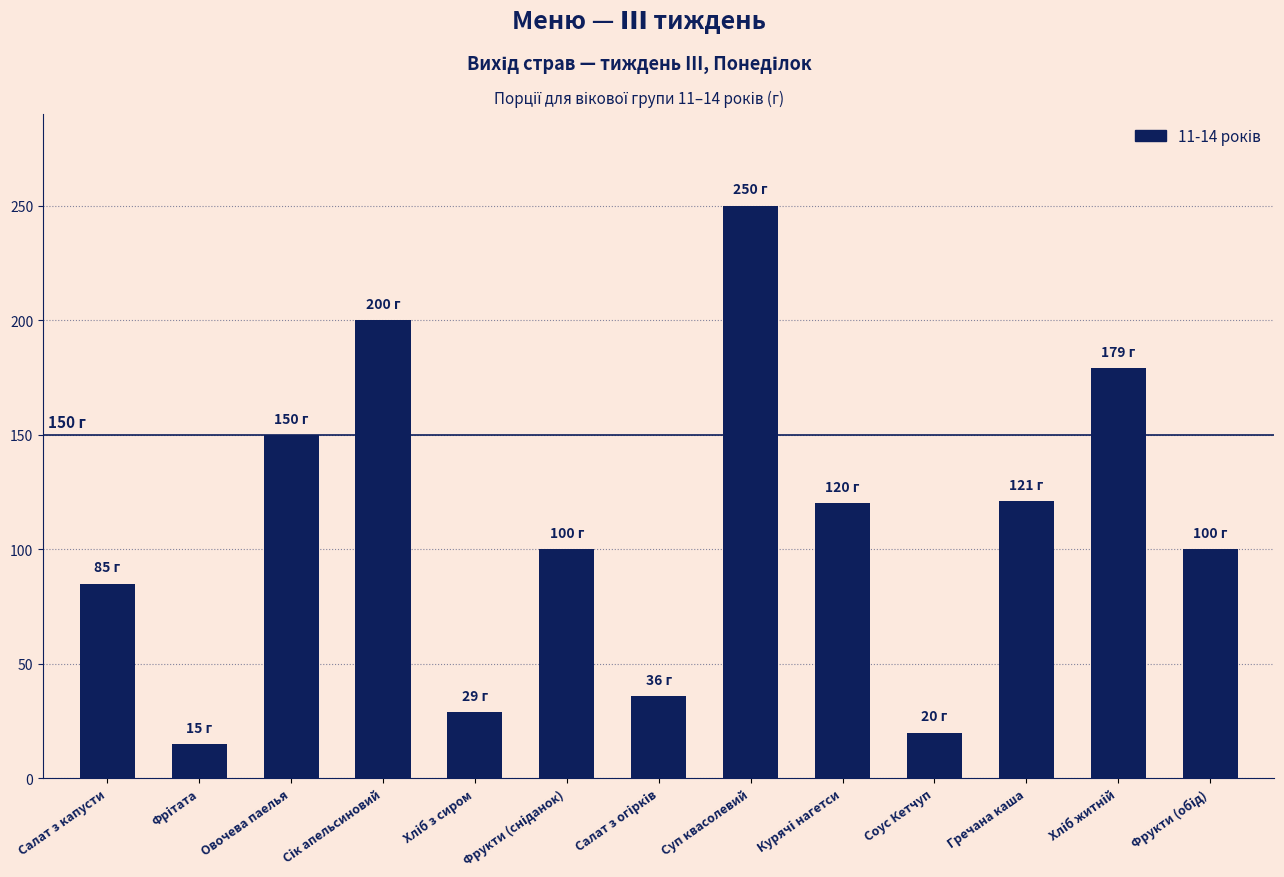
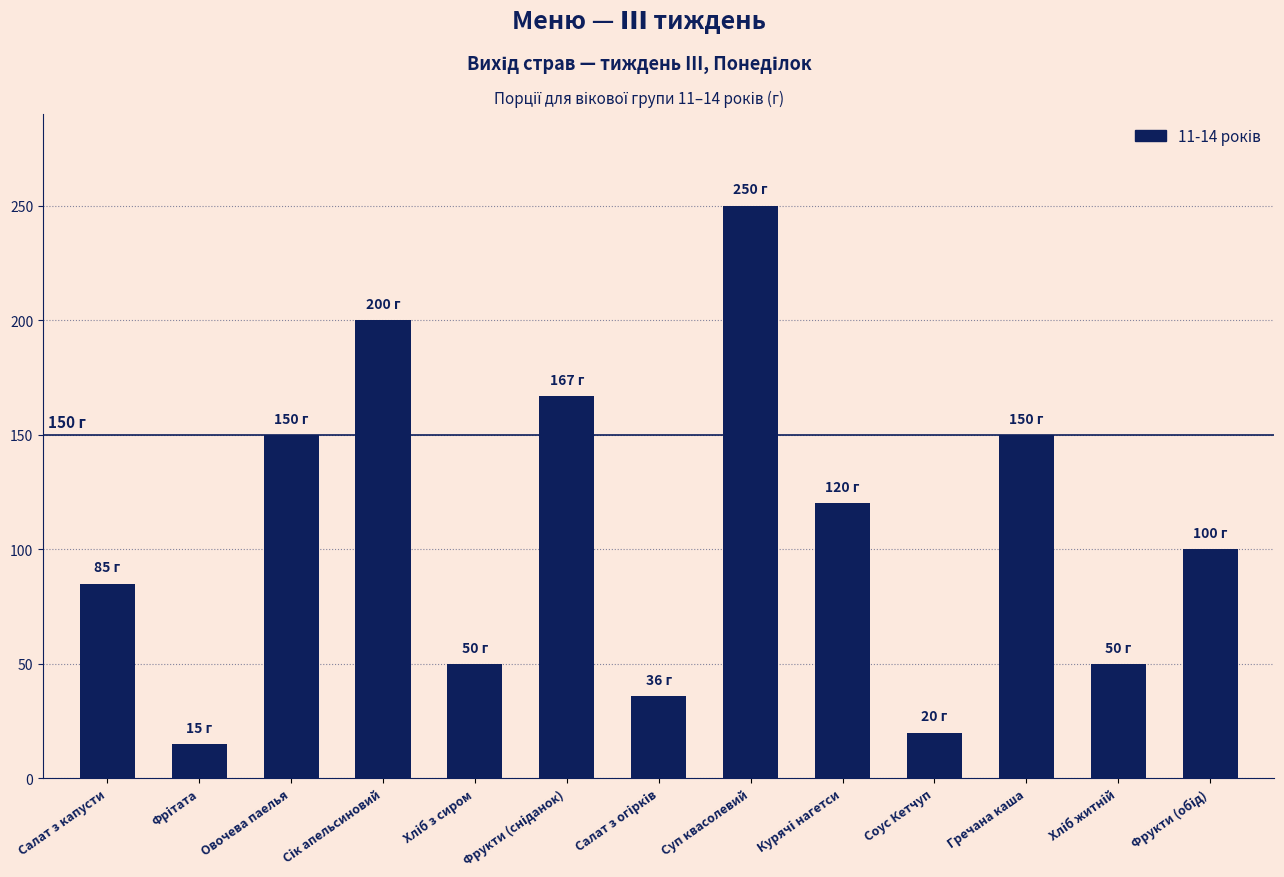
  {
    "Салат з капусти": 85,
    "Фрітата": 15,
    "Овочева паелья": 150,
    "Сік апельсиновий": 200,
-   "Хліб з сиром": 29,
-   "Фрукти (сніданок)": 100,
+   "Хліб з сиром": 50,
+   "Фрукти (сніданок)": 167,
    "Салат з огірків": 36,
    "Суп квасолевий": 250,
    "Курячі нагетси": 120,
    "Соус Кетчуп": 20,
-   "Гречана каша": 121,
-   "Хліб житній": 179,
+   "Гречана каша": 150,
+   "Хліб житній": 50,
    "Фрукти (обід)": 100
  }
